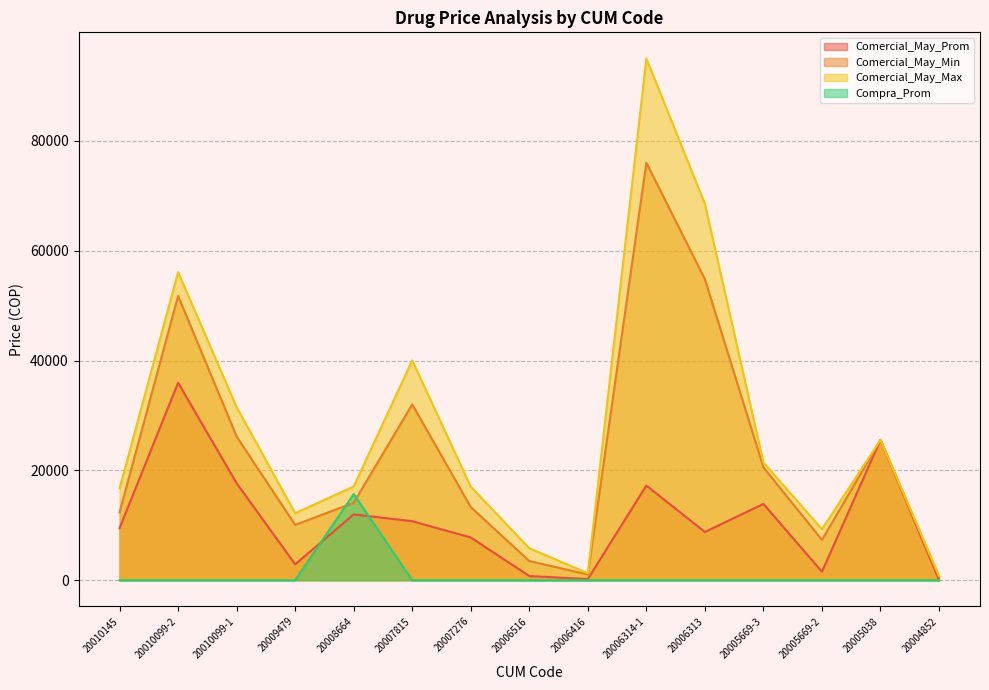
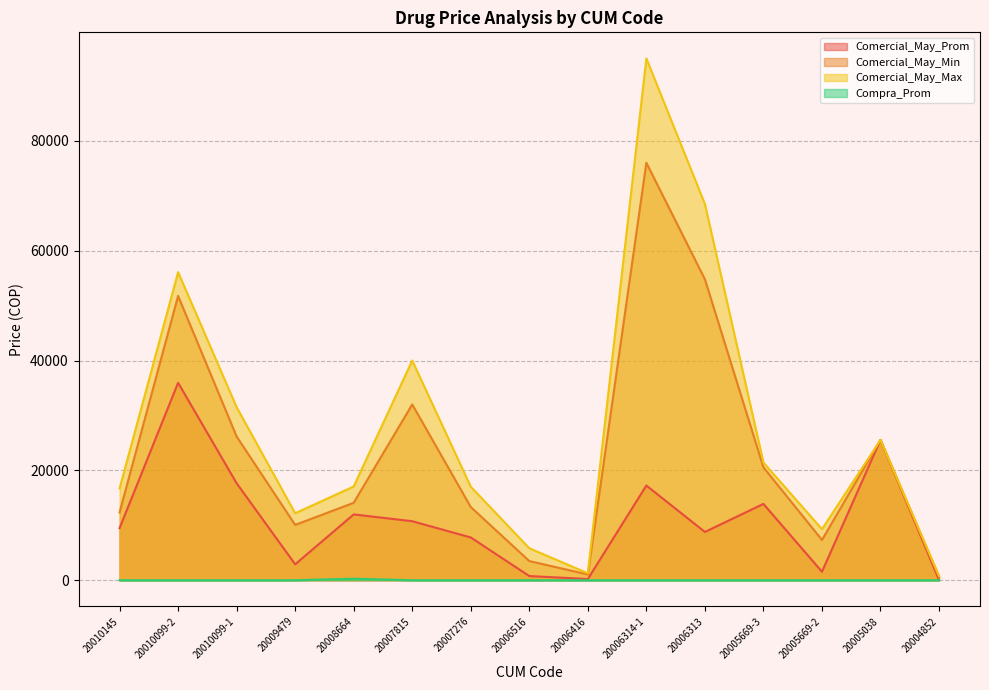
  {
    "Compra_Prom": {
      "20010145": 0,
      "20010099-2": 0,
      "20010099-1": 0,
      "20009479": 0,
-     "20008664": 16000,
+     "20008664": 0,
      "20007815": 0,
      "20007276": 0,
      "20006516": 0,
      "20006314-1": 0,
      "20006313": 0,
      "20005669-3": 0,
      "20005669-2": 0,
      "20005038": 0
    }
  }
